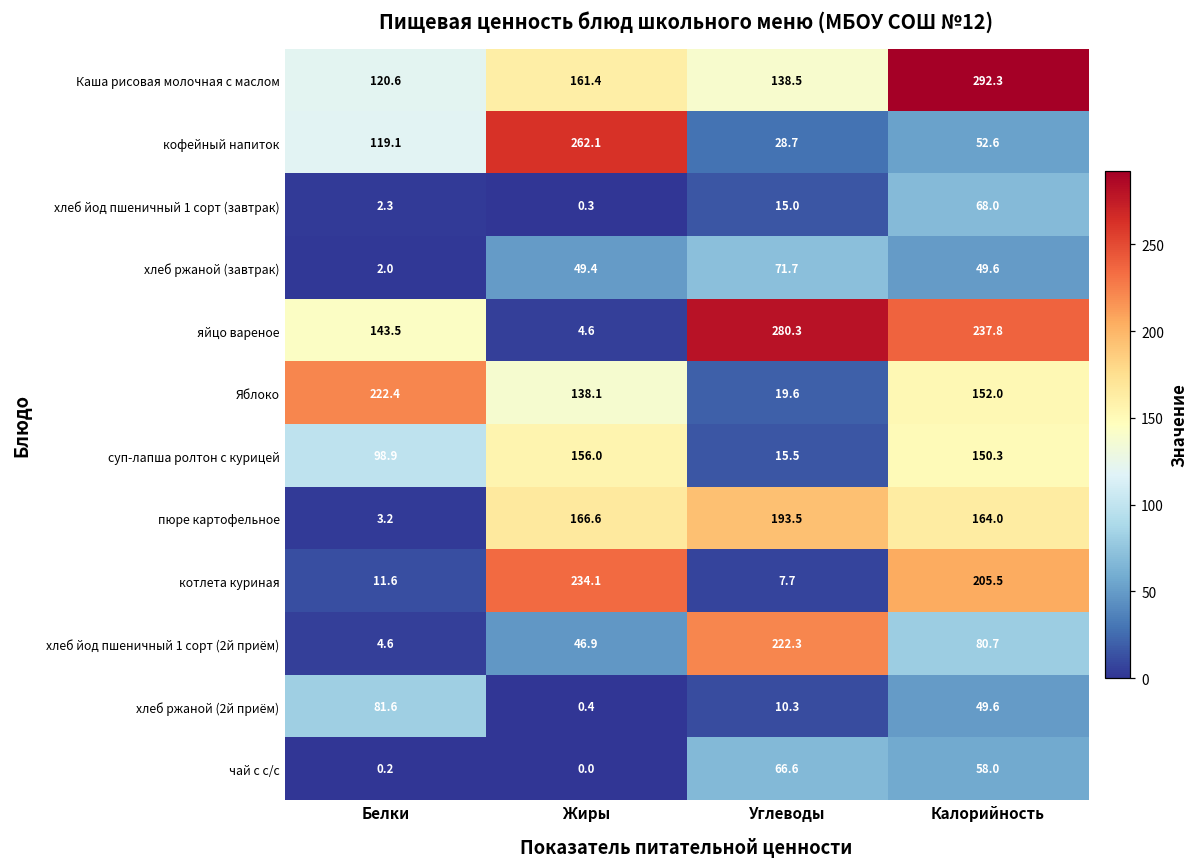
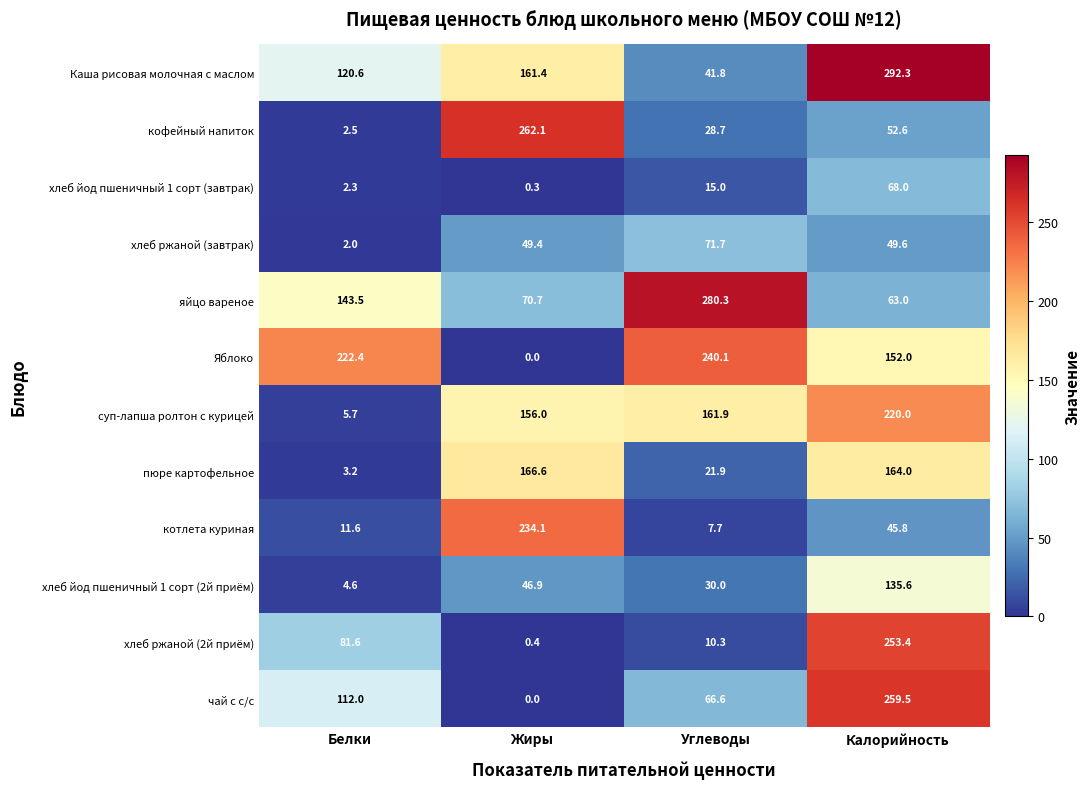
  {
    "Каша рисовая молочная с маслом": {
      "Белки": 120.6,
      "Жиры": 161.4,
-     "Углеводы": 138.5,
+     "Углеводы": 41.8,
      "Калорийность": 292.3
    },
    "кофейный напиток": {
-     "Белки": 119.1,
+     "Белки": 2.5,
      "Жиры": 262.1,
      "Углеводы": 28.7,
      "Калорийность": 52.6
    },
    "хлеб йод пшеничный 1 сорт (завтрак)": {
      "Белки": 2.3,
      "Жиры": 0.3,
      "Углеводы": 15.0,
      "Калорийность": 68.0
    },
    "хлеб ржаной (завтрак)": {
      "Белки": 2.0,
      "Жиры": 49.4,
      "Углеводы": 71.7,
      "Калорийность": 49.6
    },
    "яйцо вареное": {
      "Белки": 143.5,
-     "Жиры": 4.6,
+     "Жиры": 70.7,
      "Углеводы": 280.3,
-     "Калорийность": 237.8
+     "Калорийность": 63.0
    },
    "Яблоко": {
      "Белки": 222.4,
-     "Жиры": 138.1,
-     "Углеводы": 19.6,
+     "Жиры": 0.0,
+     "Углеводы": 240.1,
      "Калорийность": 152.0
    },
    "суп-лапша ролтон с курицей": {
-     "Белки": 98.9,
+     "Белки": 5.7,
      "Жиры": 156.0,
-     "Углеводы": 15.5,
-     "Калорийность": 150.3
+     "Углеводы": 161.9,
+     "Калорийность": 220.0
    },
    "пюре картофельное": {
      "Белки": 3.2,
      "Жиры": 166.6,
-     "Углеводы": 193.5,
+     "Углеводы": 21.9,
      "Калорийность": 164.0
    },
    "котлета куриная": {
      "Белки": 11.6,
      "Жиры": 234.1,
      "Углеводы": 7.7,
-     "Калорийность": 205.5
+     "Калорийность": 45.8
    },
    "хлеб йод пшеничный 1 сорт (2й приём)": {
      "Белки": 4.6,
      "Жиры": 46.9,
-     "Углеводы": 222.3,
-     "Калорийность": 80.7
+     "Углеводы": 30.0,
+     "Калорийность": 135.6
    },
    "хлеб ржаной (2й приём)": {
      "Белки": 81.6,
      "Жиры": 0.4,
      "Углеводы": 10.3,
-     "Калорийность": 49.6
+     "Калорийность": 253.4
    },
    "чай с с/с": {
-     "Белки": 0.2,
+     "Белки": 112.0,
      "Жиры": 0.0,
      "Углеводы": 66.6,
-     "Калорийность": 58.0
+     "Калорийность": 259.5
    }
  }
